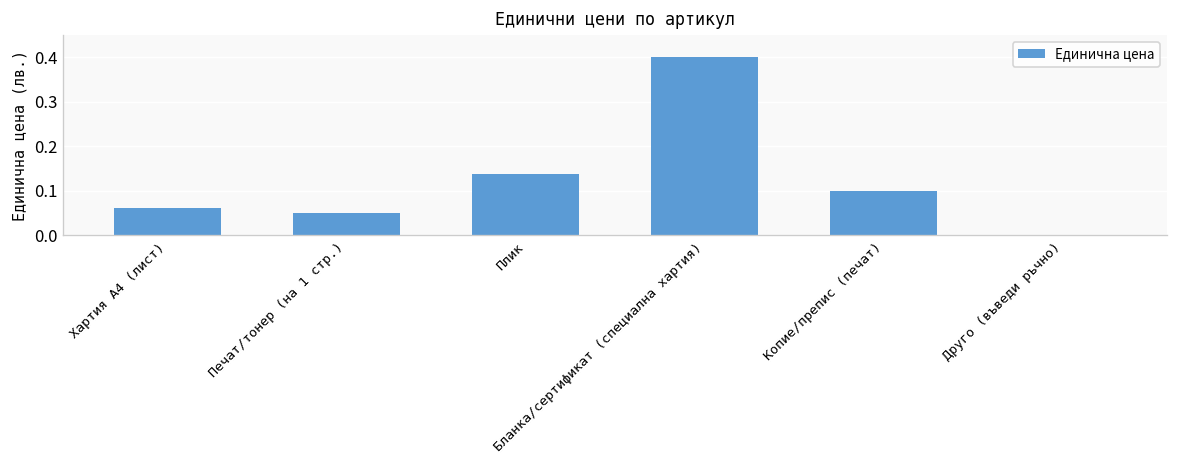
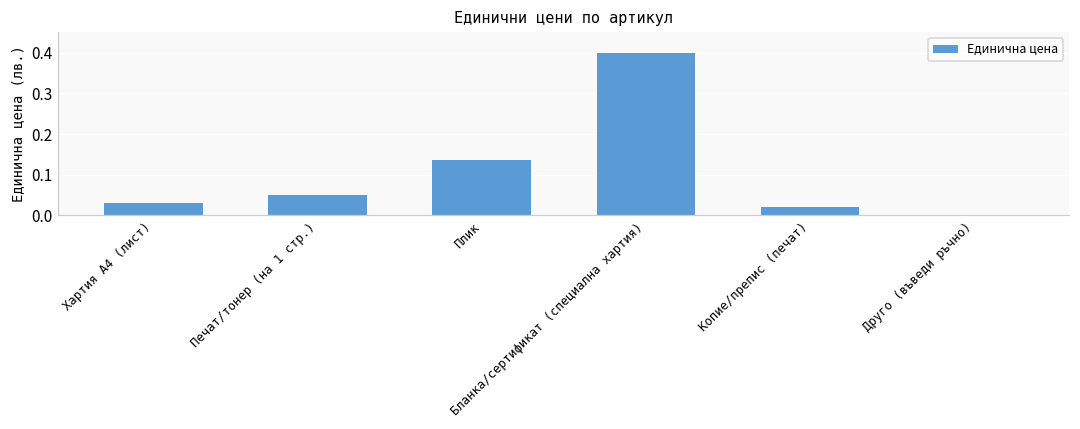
  {
-   "Хартия А4 (лист)": 0.06,
+   "Хартия А4 (лист)": 0.03,
    "Печат/тонер (на 1 стр.)": 0.05,
    "Плик": 0.14,
    "Бланка/сертификат (специална хартия)": 0.40,
-   "Копие/препис (печат)": 0.10,
+   "Копие/препис (печат)": 0.02,
    "Друго (въведи ръчно)": 0.00
  }
